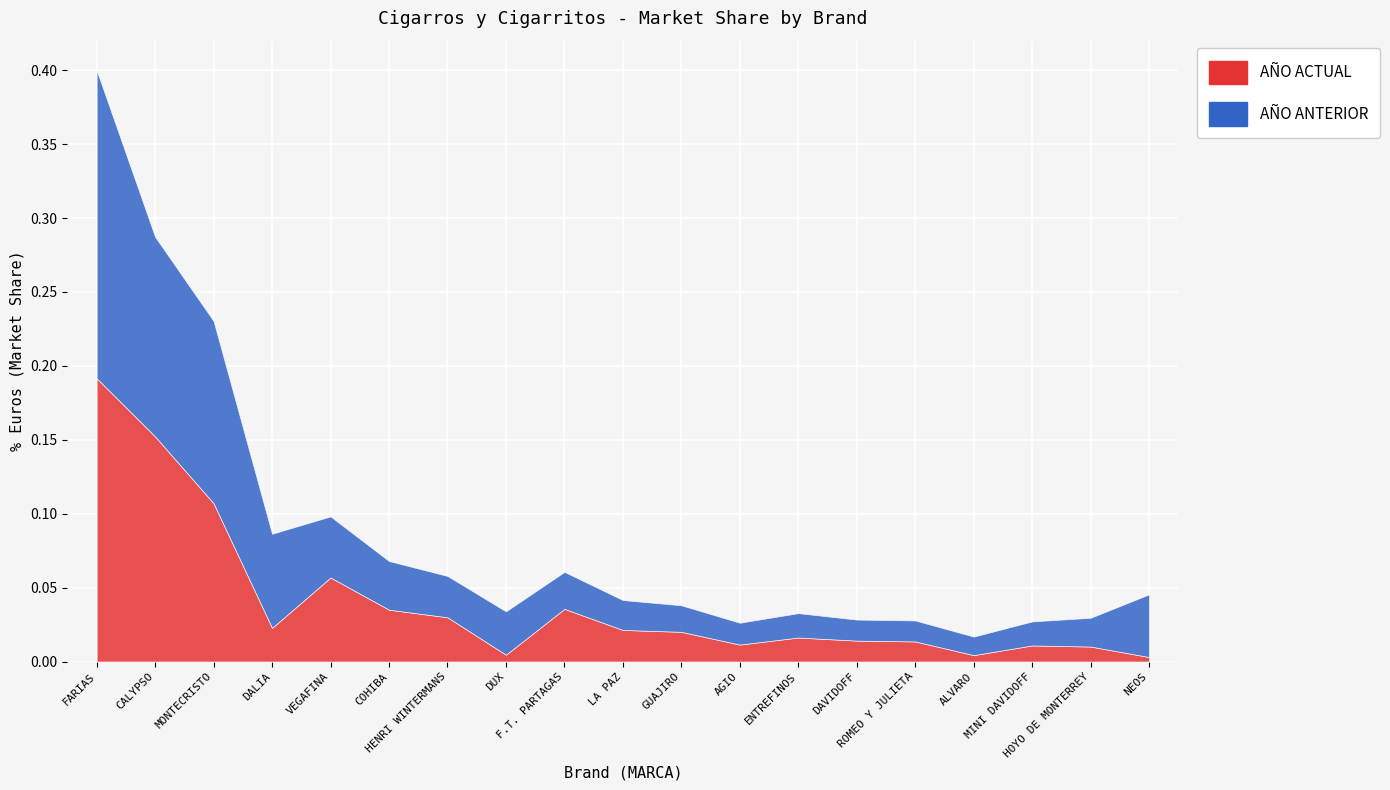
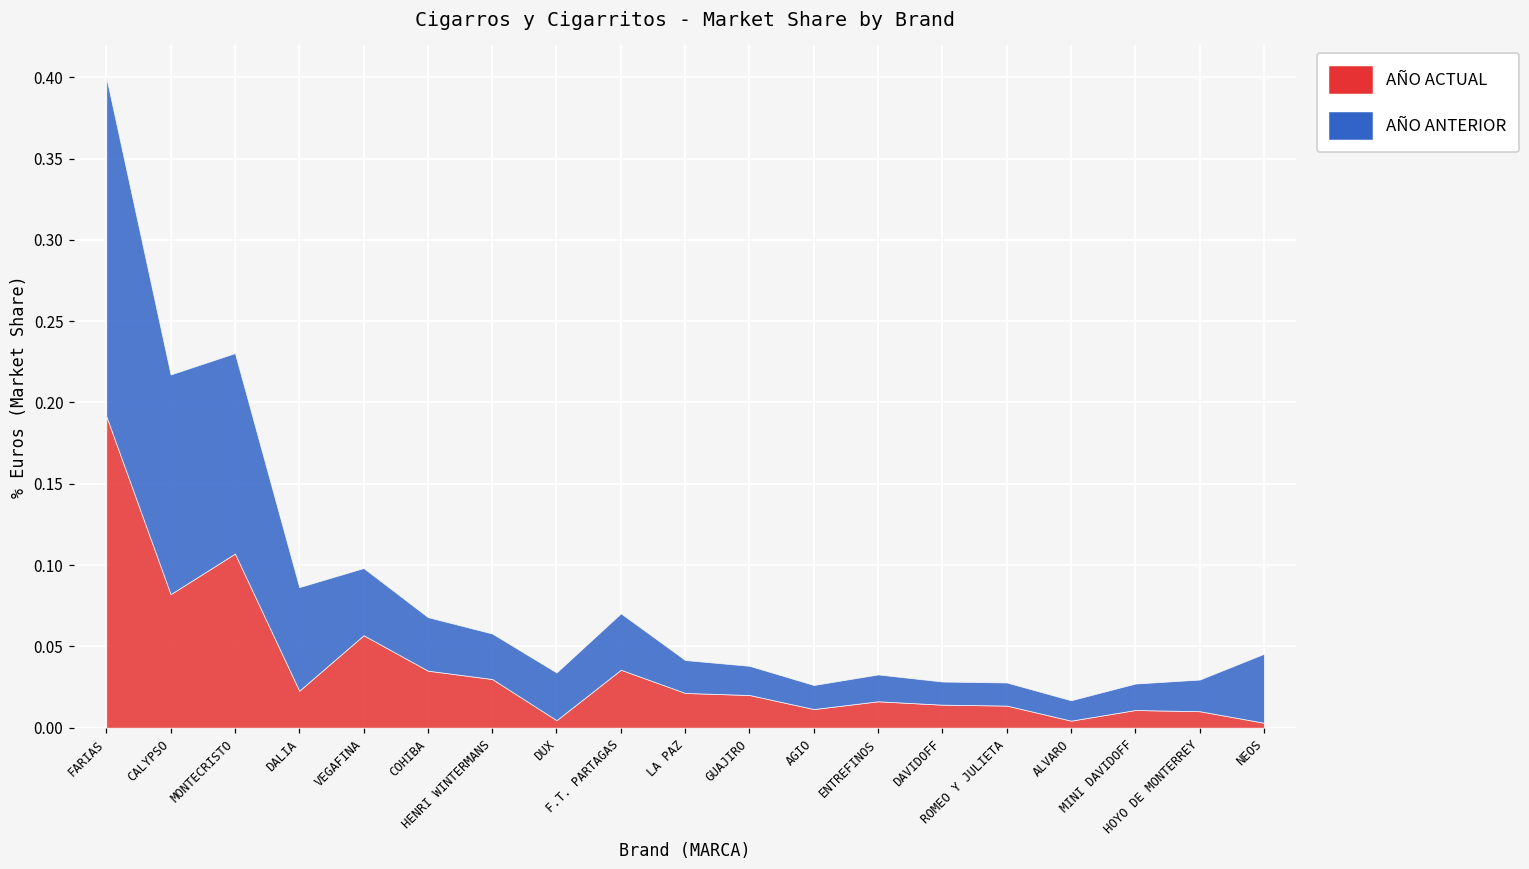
  {
    "AÑO ACTUAL": {
      "FARIAS": 0.192,
-     "CALYPSO": 0.152,
+     "CALYPSO": 0.082,
      "MONTECRISTO": 0.107,
      "DALIA": 0.023,
      "VEGAFINA": 0.057,
      "COHIBA": 0.035,
      "HENRI WINTERMANS": 0.030,
      "DUX": 0.005,
      "F.T. PARTAGAS": 0.036,
      "LA PAZ": 0.021,
      "GUAJIRO": 0.020,
      "AGIO": 0.011,
      "ENTREFINOS": 0.016,
      "DAVIDOFF": 0.014,
      "ROMEO Y JULIETA": 0.014,
      "ALVARO": 0.004,
      "MINI DAVIDOFF": 0.011,
      "HOYO DE MONTERREY": 0.010,
      "NEOS": 0.003
    },
    "AÑO ANTERIOR": {
      "FARIAS": 0.208,
      "CALYPSO": 0.135,
      "MONTECRISTO": 0.123,
      "DALIA": 0.064,
      "VEGAFINA": 0.041,
      "COHIBA": 0.033,
      "HENRI WINTERMANS": 0.028,
      "DUX": 0.029,
-     "F.T. PARTAGAS": 0.025,
+     "F.T. PARTAGAS": 0.035,
      "LA PAZ": 0.020,
      "GUAJIRO": 0.018,
      "AGIO": 0.015,
      "ENTREFINOS": 0.017,
      "DAVIDOFF": 0.014,
      "ROMEO Y JULIETA": 0.014,
      "ALVARO": 0.013,
      "MINI DAVIDOFF": 0.016,
      "HOYO DE MONTERREY": 0.019,
      "NEOS": 0.042
    }
  }
